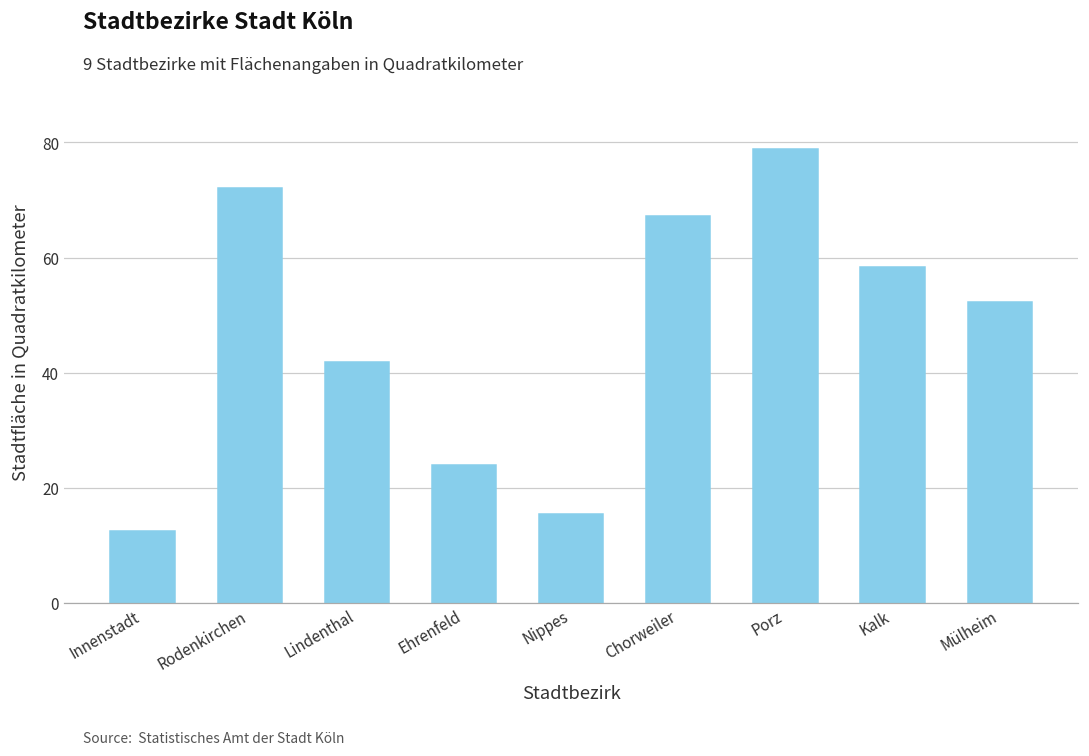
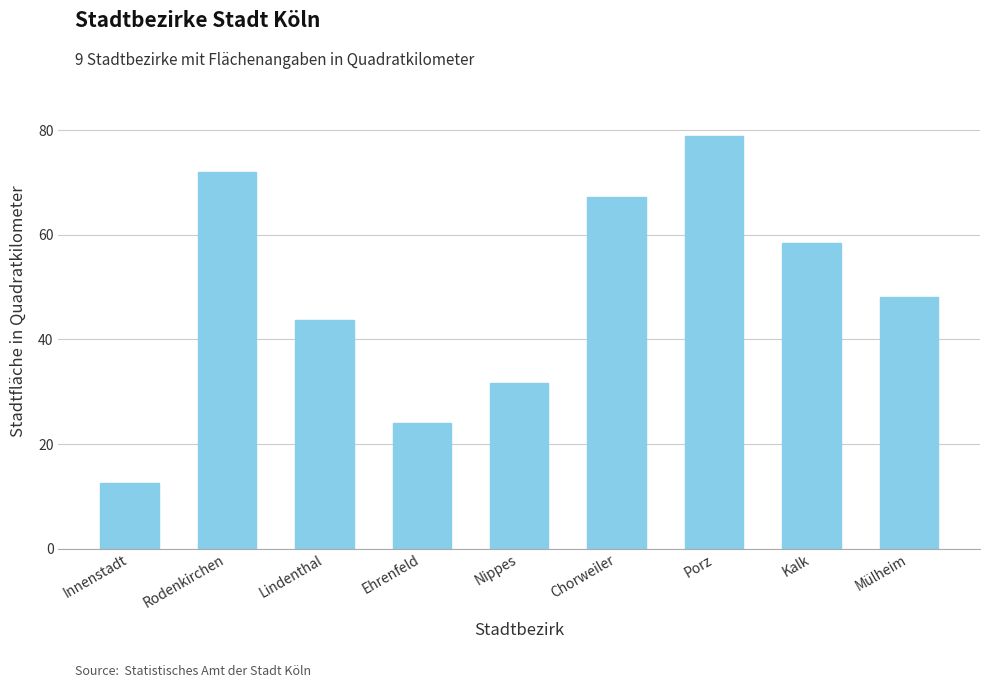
  {
    "Innenstadt": 13,
    "Rodenkirchen": 72,
-   "Lindenthal": 42,
+   "Lindenthal": 44,
    "Ehrenfeld": 24,
-   "Nippes": 15,
+   "Nippes": 32,
    "Chorweiler": 67,
    "Porz": 79,
    "Kalk": 58,
-   "Mülheim": 52
+   "Mülheim": 48
  }
